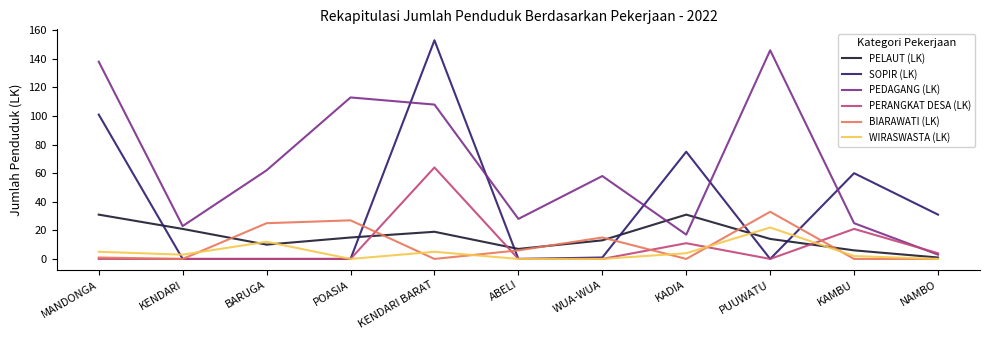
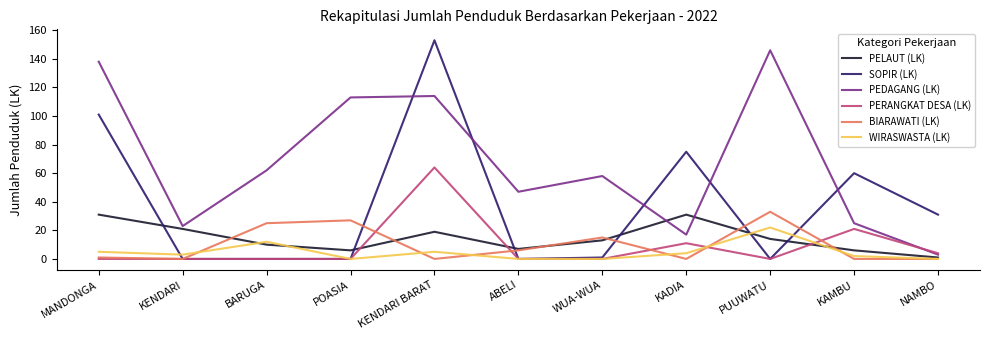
  {
    "PELAUT (LK)": {
      "MANDONGA": 31,
      "KENDARI": 21,
      "BARUGA": 10,
-     "POASIA": 15,
+     "POASIA": 6,
      "KENDARI BARAT": 19,
      "WUA-WUA": 13,
      "KADIA": 31,
      "PUUWATU": 14,
      "KAMBU": 6
    },
    "SOPIR (LK)": {
      "MANDONGA": 101,
      "KENDARI BARAT": 153,
      "KADIA": 75,
      "KAMBU": 60,
      "NAMBO": 31
    },
    "PEDAGANG (LK)": {
      "MANDONGA": 138,
      "KENDARI": 23,
      "BARUGA": 62,
      "POASIA": 113,
-     "KENDARI BARAT": 108,
-     "ABELI": 28,
+     "KENDARI BARAT": 114,
+     "ABELI": 47,
      "WUA-WUA": 58,
      "KADIA": 17,
      "PUUWATU": 146,
      "KAMBU": 25
    },
    "PERANGKAT DESA (LK)": {
      "KENDARI BARAT": 64,
      "KADIA": 11,
      "KAMBU": 21
    },
    "BIARAWATI (LK)": {
      "BARUGA": 25,
      "POASIA": 27,
      "KENDARI BARAT": 0,
      "WUA-WUA": 15,
      "KADIA": 0,
      "PUUWATU": 33,
      "KAMBU": 0
    },
    "WIRASWASTA (LK)": {
      "MANDONGA": 5,
      "KENDARI": 3,
      "BARUGA": 12,
      "KENDARI BARAT": 5,
      "KADIA": 4,
      "PUUWATU": 22,
      "KAMBU": 2
    }
  }
